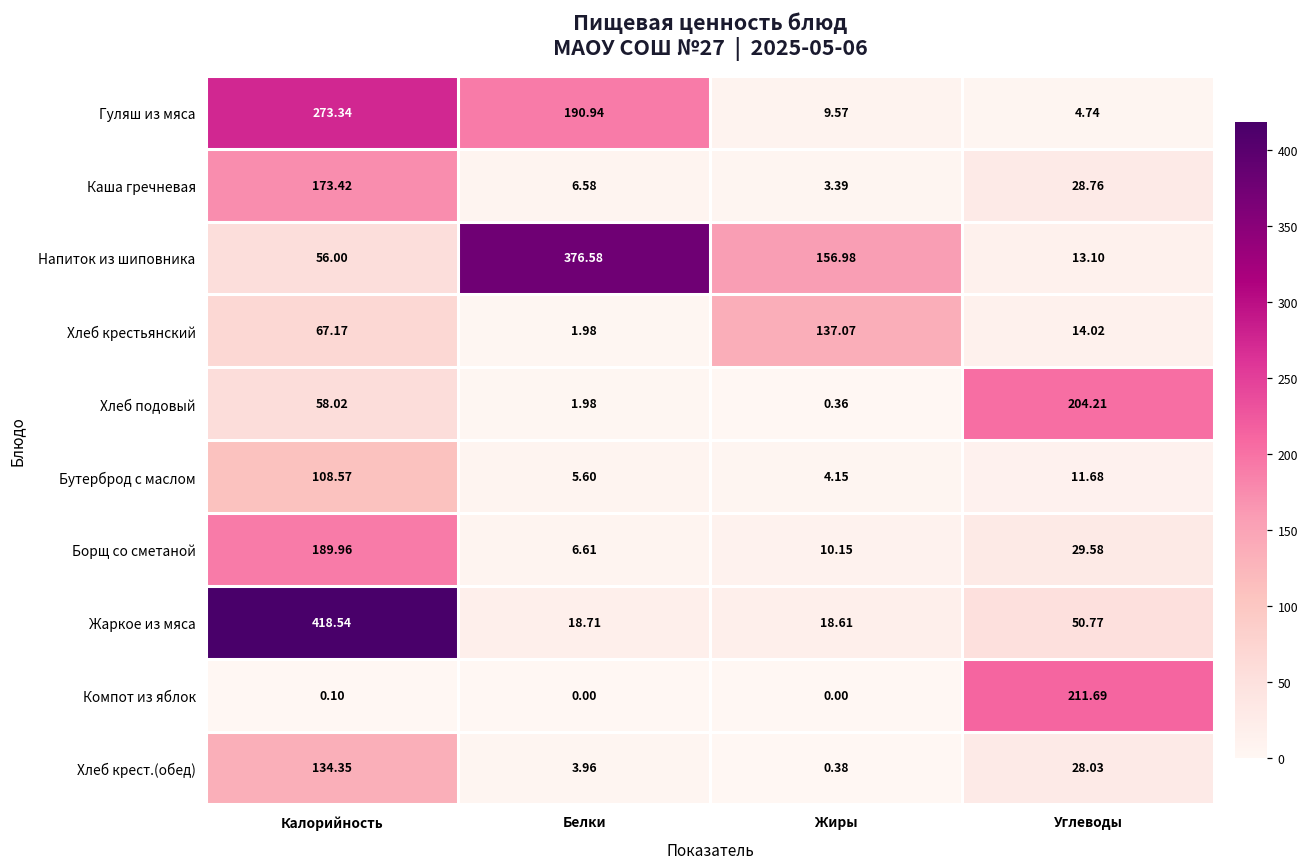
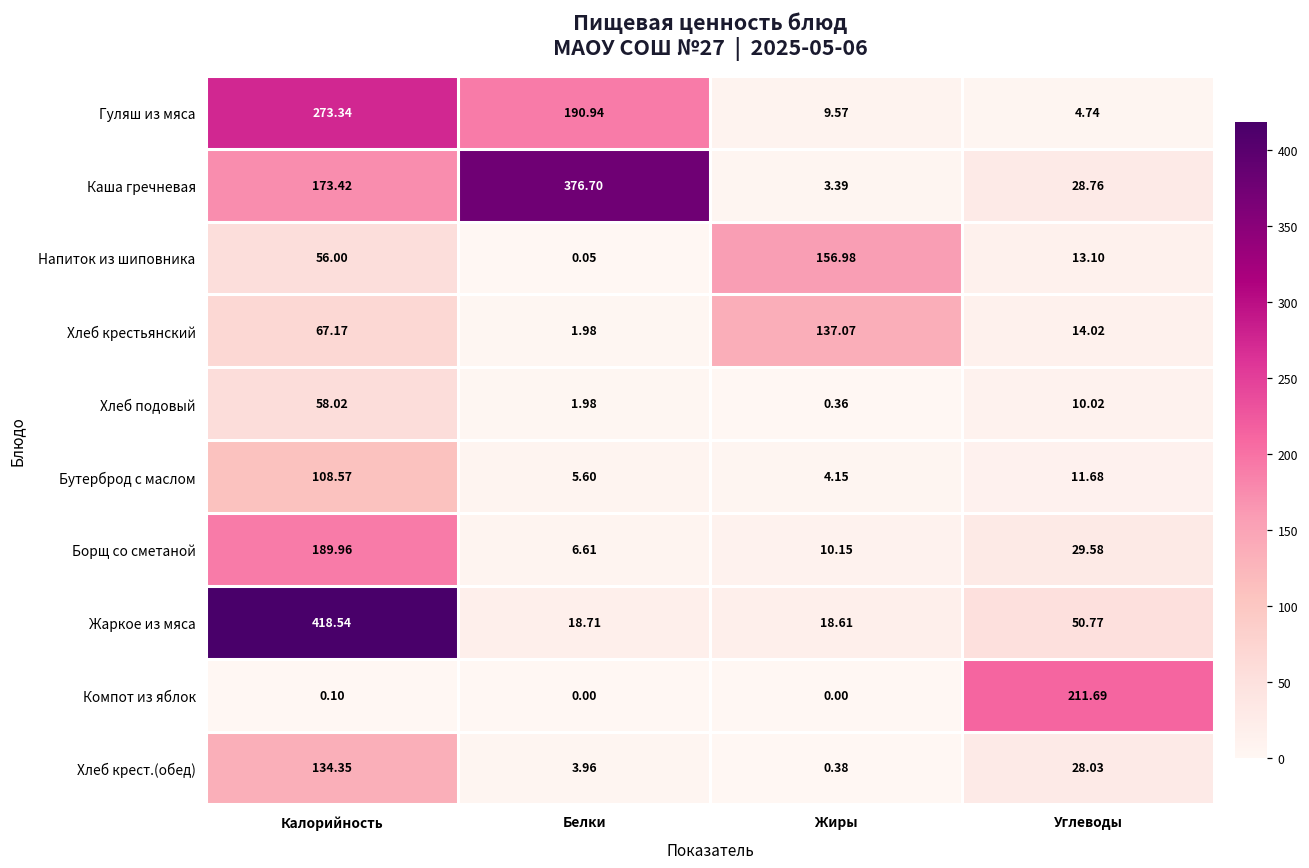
  {
    "Гуляш из мяса": {
      "Калорийность": 273.34,
      "Белки": 190.94,
      "Жиры": 9.57,
      "Углеводы": 4.74
    },
    "Каша гречневая": {
      "Калорийность": 173.42,
-     "Белки": 6.58,
+     "Белки": 376.70,
      "Жиры": 3.39,
      "Углеводы": 28.76
    },
    "Напиток из шиповника": {
      "Калорийность": 56.00,
-     "Белки": 376.58,
+     "Белки": 0.05,
      "Жиры": 156.98,
      "Углеводы": 13.10
    },
    "Хлеб крестьянский": {
      "Калорийность": 67.17,
      "Белки": 1.98,
      "Жиры": 137.07,
      "Углеводы": 14.02
    },
    "Хлеб подовый": {
      "Калорийность": 58.02,
      "Белки": 1.98,
      "Жиры": 0.36,
-     "Углеводы": 204.21
+     "Углеводы": 10.02
    },
    "Бутерброд с маслом": {
      "Калорийность": 108.57,
      "Белки": 5.60,
      "Жиры": 4.15,
      "Углеводы": 11.68
    },
    "Борщ со сметаной": {
      "Калорийность": 189.96,
      "Белки": 6.61,
      "Жиры": 10.15,
      "Углеводы": 29.58
    },
    "Жаркое из мяса": {
      "Калорийность": 418.54,
      "Белки": 18.71,
      "Жиры": 18.61,
      "Углеводы": 50.77
    },
    "Компот из яблок": {
      "Калорийность": 0.10,
      "Белки": 0.00,
      "Жиры": 0.00,
      "Углеводы": 211.69
    },
    "Хлеб крест.(обед)": {
      "Калорийность": 134.35,
      "Белки": 3.96,
      "Жиры": 0.38,
      "Углеводы": 28.03
    }
  }
